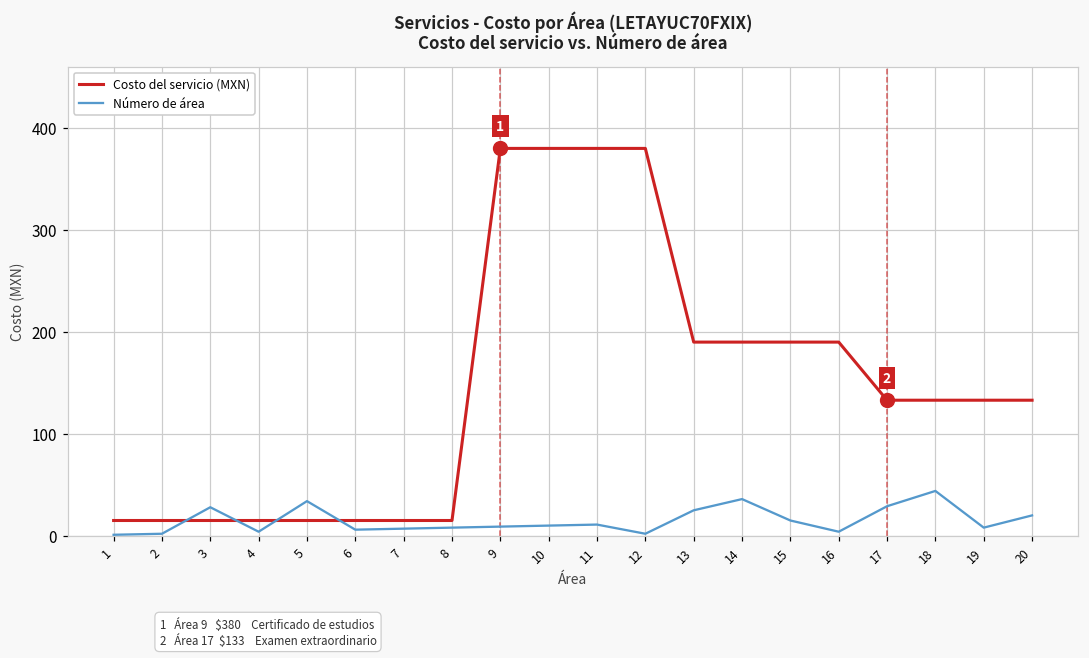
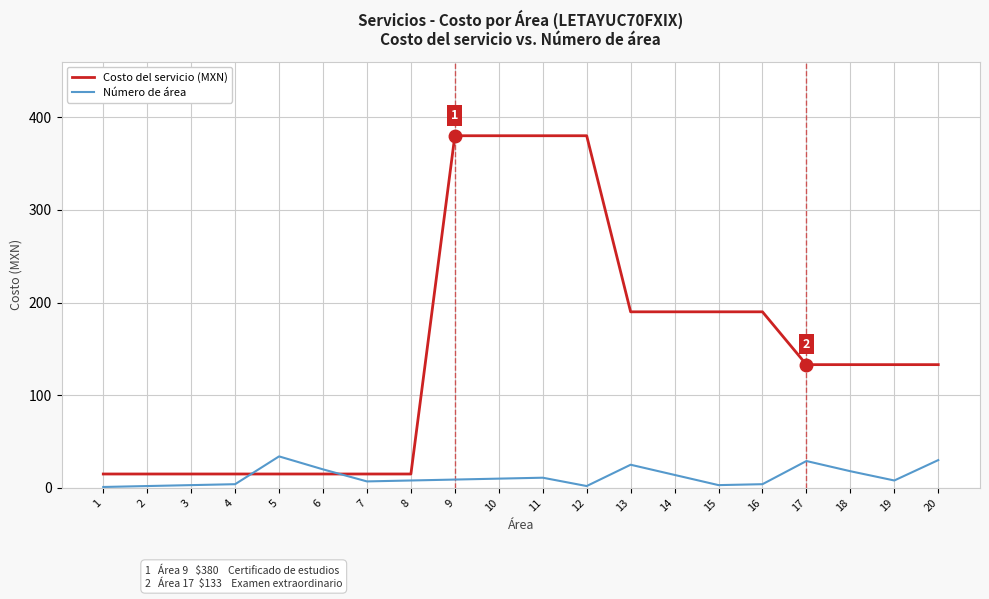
  {
    "Número de área": {
      "1": 0,
      "2": 0,
-     "3": 30,
+     "3": 0,
      "4": 0,
      "5": 30,
-     "6": 10,
+     "6": 20,
      "7": 10,
      "8": 10,
      "9": 10,
      "10": 10,
      "11": 10,
      "12": 0,
      "13": 30,
-     "14": 40,
-     "15": 20,
+     "14": 10,
+     "15": 0,
      "16": 0,
      "17": 30,
-     "18": 40,
+     "18": 20,
      "19": 10,
-     "20": 20
+     "20": 30
    }
  }
